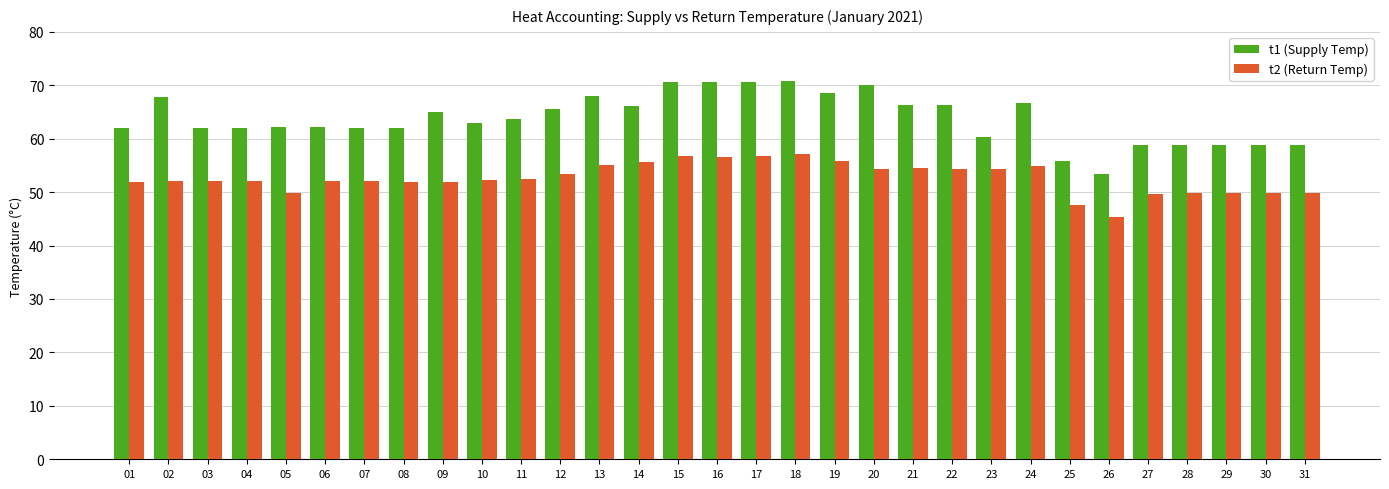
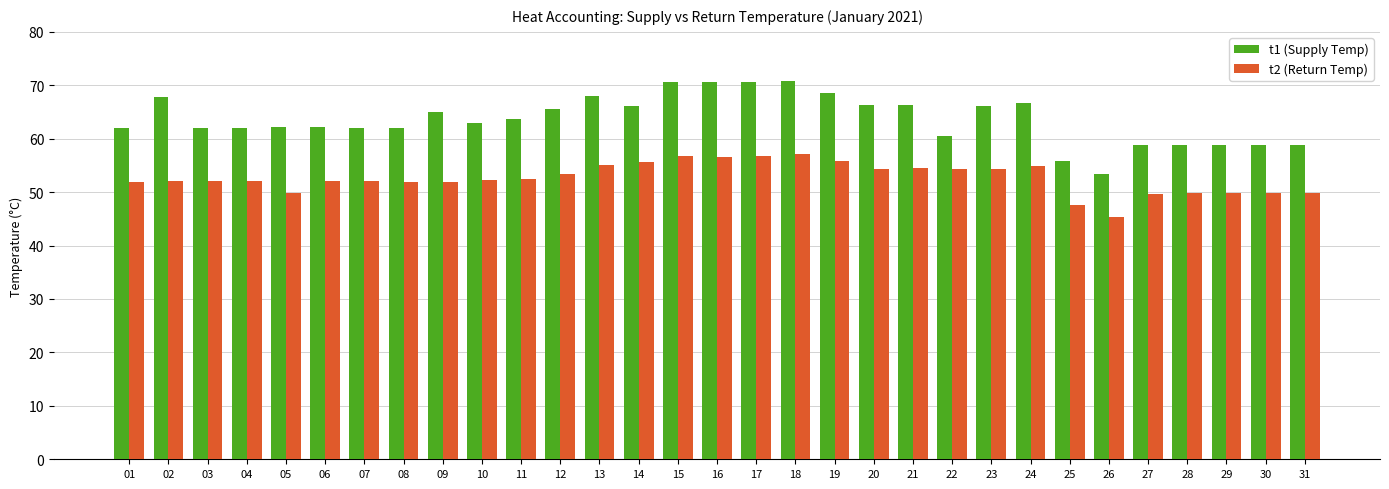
  {
    "t1 (Supply Temp)": {
      "01": 62,
      "02": 68,
      "03": 62,
      "04": 62,
      "05": 62,
      "06": 62,
      "07": 62,
      "08": 62,
      "09": 65,
      "10": 63,
      "11": 64,
      "12": 66,
      "13": 68,
      "14": 66,
      "15": 71,
      "16": 71,
      "17": 71,
      "18": 71,
      "19": 69,
-     "20": 70,
+     "20": 66,
      "21": 66,
-     "22": 66,
-     "23": 60,
+     "22": 61,
+     "23": 66,
      "24": 67,
      "25": 56,
      "26": 53,
      "27": 59,
      "28": 59,
      "29": 59,
      "30": 59,
      "31": 59
    },
    "t2 (Return Temp)": {
      "01": 52,
      "02": 52,
      "03": 52,
      "04": 52,
      "05": 50,
      "06": 52,
      "07": 52,
      "08": 52,
      "09": 52,
      "10": 52,
      "11": 52,
      "12": 53,
      "13": 55,
      "14": 56,
      "15": 57,
      "16": 57,
      "17": 57,
      "18": 57,
      "19": 56,
      "20": 54,
      "21": 55,
      "22": 54,
      "23": 54,
      "24": 55,
      "25": 48,
      "26": 45,
      "27": 50,
      "28": 50,
      "29": 50,
      "30": 50,
      "31": 50
    }
  }
